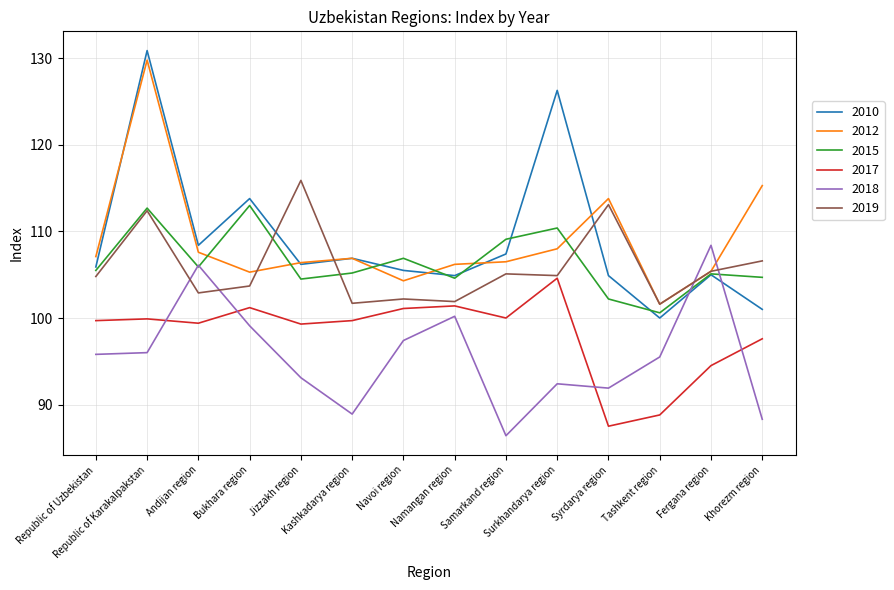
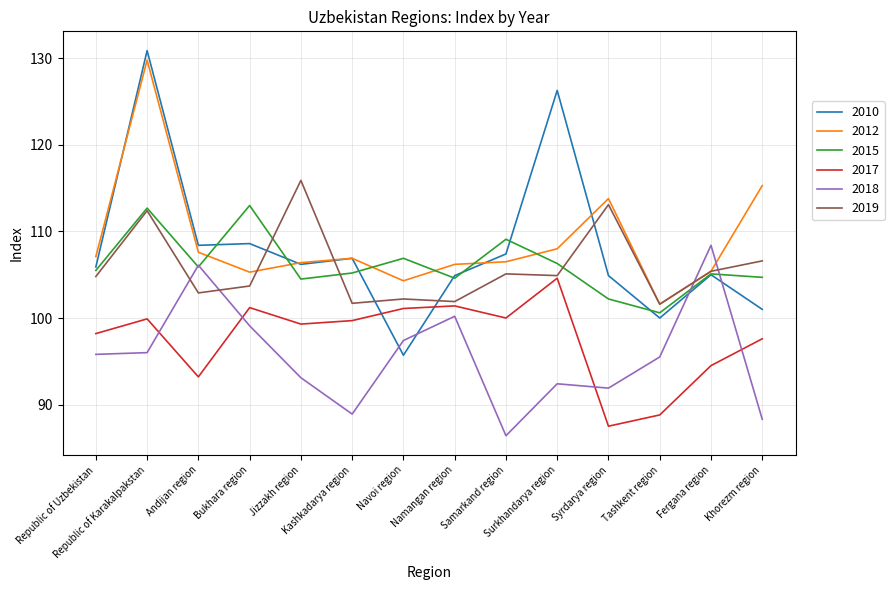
  {
    "2010": {
      "Republic of Uzbekistan": 106,
      "Republic of Karakalpakstan": 131,
      "Andijan region": 108,
-     "Bukhara region": 114,
-     "Navoi region": 106,
+     "Bukhara region": 109,
+     "Navoi region": 96,
      "Namangan region": 105,
      "Samarkand region": 107,
      "Surkhandarya region": 126,
      "Syrdarya region": 105,
      "Tashkent region": 100,
      "Khorezm region": 101
    },
    "2012": {
      "Republic of Uzbekistan": 107,
      "Republic of Karakalpakstan": 130,
      "Andijan region": 108,
      "Bukhara region": 105,
      "Navoi region": 104,
      "Namangan region": 106,
      "Samarkand region": 107,
      "Surkhandarya region": 108,
      "Syrdarya region": 114,
      "Khorezm region": 115
    },
    "2015": {
      "Republic of Uzbekistan": 106,
      "Republic of Karakalpakstan": 113,
      "Bukhara region": 113,
      "Jizzakh region": 105,
      "Kashkadarya region": 105,
      "Navoi region": 107,
      "Namangan region": 105,
      "Samarkand region": 109,
-     "Surkhandarya region": 110,
+     "Surkhandarya region": 106,
      "Syrdarya region": 102,
      "Tashkent region": 101,
      "Khorezm region": 105
    },
    "2017": {
-     "Republic of Uzbekistan": 100,
+     "Republic of Uzbekistan": 98,
      "Republic of Karakalpakstan": 100,
-     "Andijan region": 99,
+     "Andijan region": 93,
      "Bukhara region": 101,
      "Jizzakh region": 99,
      "Kashkadarya region": 100,
      "Navoi region": 101,
      "Namangan region": 101,
      "Samarkand region": 100,
      "Surkhandarya region": 105,
      "Syrdarya region": 88,
      "Tashkent region": 89,
      "Fergana region": 95,
      "Khorezm region": 98
    },
    "2018": {
      "Republic of Uzbekistan": 96,
      "Republic of Karakalpakstan": 96,
      "Bukhara region": 99,
      "Jizzakh region": 93,
      "Kashkadarya region": 89,
      "Navoi region": 97,
      "Namangan region": 100,
      "Samarkand region": 86,
      "Surkhandarya region": 92,
      "Syrdarya region": 92,
      "Tashkent region": 96,
      "Fergana region": 108,
      "Khorezm region": 88
    },
    "2019": {
      "Republic of Uzbekistan": 105,
      "Republic of Karakalpakstan": 112,
      "Andijan region": 103,
      "Bukhara region": 104,
      "Jizzakh region": 116,
      "Kashkadarya region": 102,
      "Navoi region": 102,
      "Namangan region": 102,
      "Samarkand region": 105,
      "Surkhandarya region": 105,
      "Syrdarya region": 113,
      "Khorezm region": 107
    }
  }
